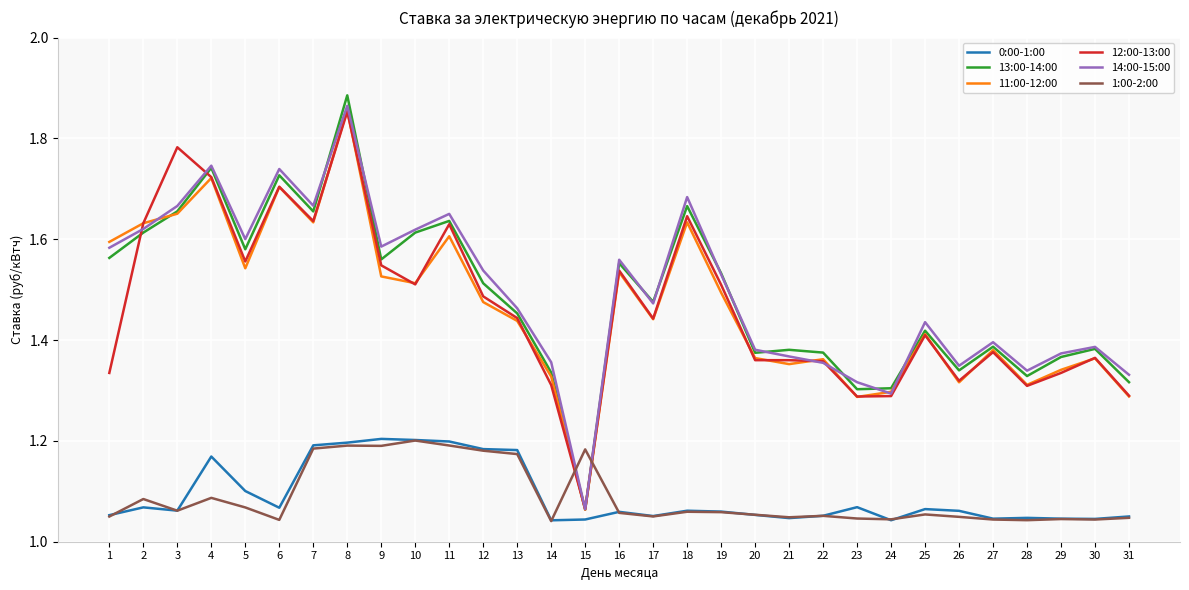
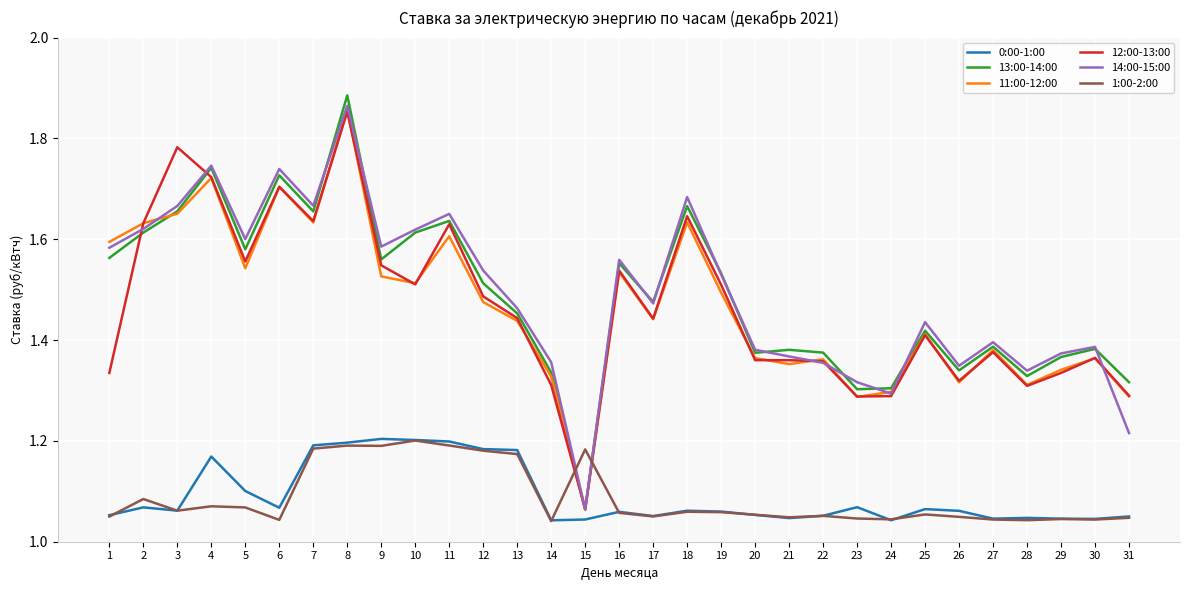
  {
    "0:00-1:00": {
      "2": 1.07,
      "4": 1.17,
      "5": 1.10,
      "6": 1.07,
      "7": 1.19,
      "8": 1.20,
      "9": 1.20,
      "11": 1.20,
      "13": 1.18,
      "15": 1.04,
      "23": 1.07,
      "25": 1.06,
      "26": 1.06
    },
    "13:00-14:00": {
      "1": 1.56,
      "2": 1.61,
      "5": 1.58,
      "6": 1.73,
      "7": 1.66,
      "8": 1.89,
      "9": 1.56,
      "10": 1.61,
      "11": 1.64,
      "12": 1.51,
      "13": 1.45,
      "14": 1.34,
      "16": 1.55,
      "18": 1.67,
      "20": 1.37,
      "21": 1.38,
      "22": 1.38,
      "23": 1.30,
      "24": 1.30,
      "25": 1.42,
      "26": 1.34,
      "27": 1.39,
      "28": 1.33,
      "29": 1.37,
      "31": 1.32
    },
    "11:00-12:00": {
      "1": 1.59,
      "5": 1.54,
      "9": 1.53,
      "11": 1.61,
      "12": 1.48,
      "13": 1.44,
      "14": 1.33,
      "18": 1.63,
      "19": 1.49,
      "21": 1.35,
      "29": 1.34
    },
    "12:00-13:00": {
      "1": 1.33,
      "3": 1.78,
      "5": 1.56,
      "9": 1.55,
      "11": 1.63,
      "12": 1.49,
      "13": 1.44,
      "14": 1.31,
      "18": 1.65,
      "19": 1.51,
      "21": 1.36,
      "29": 1.33
    },
    "14:00-15:00": {
      "1": 1.58,
      "2": 1.62,
      "3": 1.67,
      "5": 1.60,
      "6": 1.74,
      "7": 1.67,
      "8": 1.86,
      "9": 1.59,
      "10": 1.62,
      "11": 1.65,
      "12": 1.54,
      "13": 1.46,
      "14": 1.36,
      "16": 1.56,
      "18": 1.68,
      "20": 1.38,
      "21": 1.37,
      "23": 1.32,
      "25": 1.44,
      "26": 1.35,
      "27": 1.40,
      "28": 1.34,
      "29": 1.37,
-     "31": 1.33
+     "31": 1.22
    },
    "1:00-2:00": {
      "2": 1.08,
-     "4": 1.09,
+     "4": 1.07,
      "5": 1.07,
      "6": 1.04,
      "7": 1.18,
      "8": 1.19,
      "9": 1.19,
      "11": 1.19,
      "13": 1.17,
      "15": 1.18,
      "23": 1.05,
      "25": 1.05,
      "26": 1.05
    }
  }
